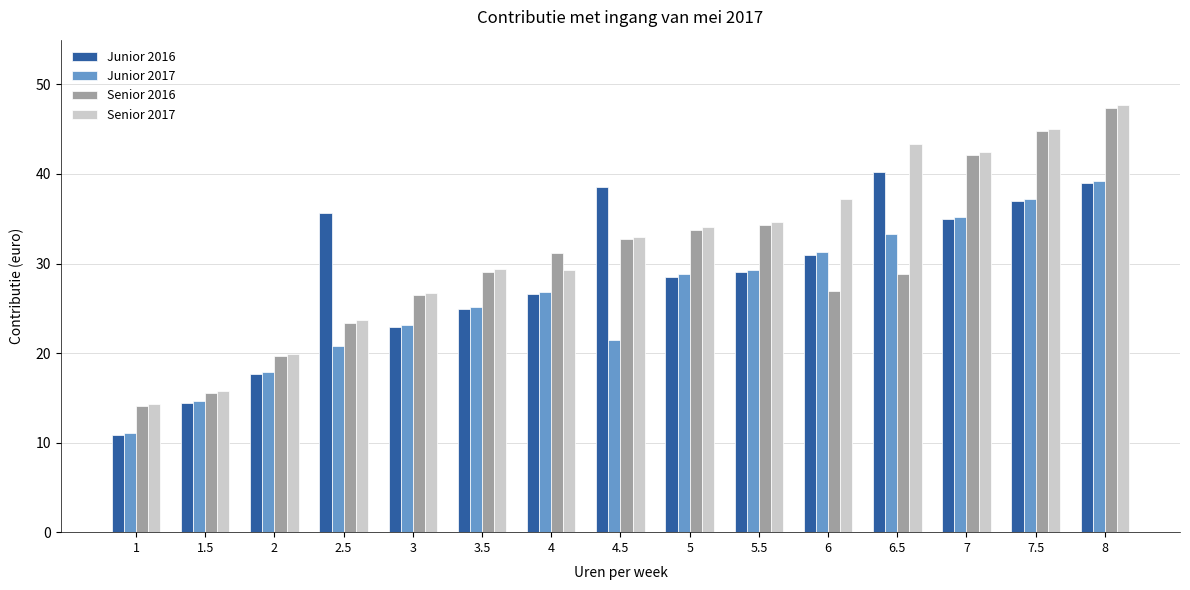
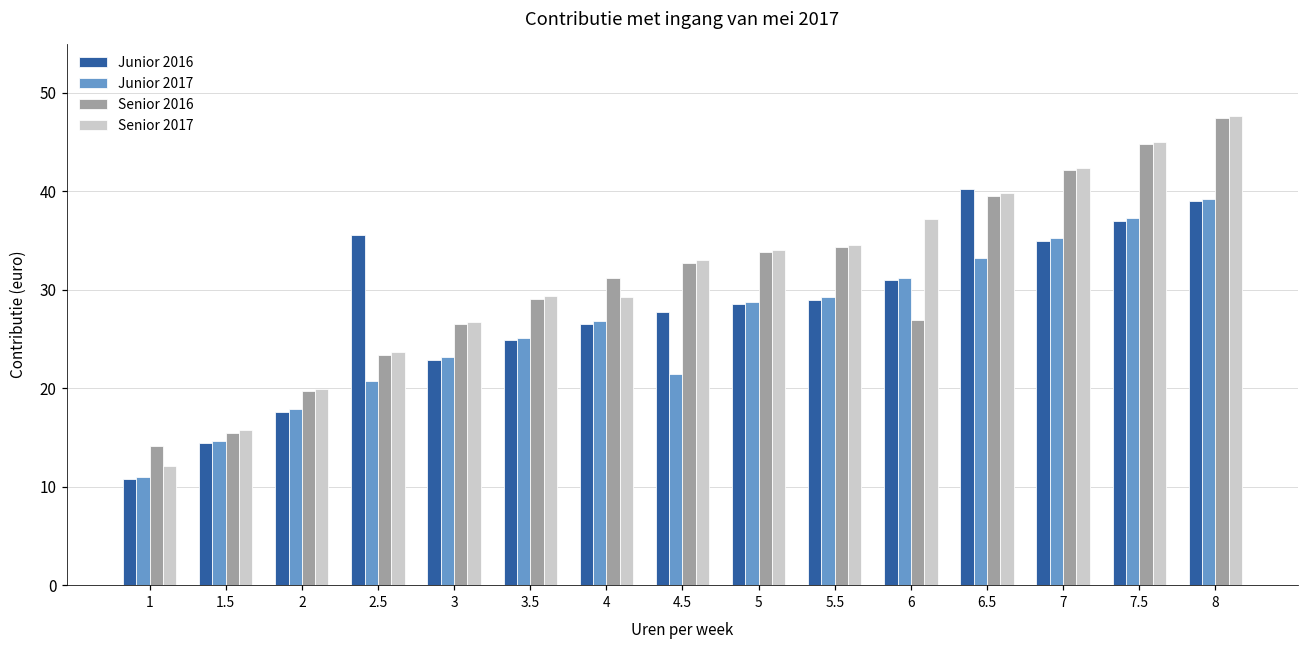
  {
    "Junior 2016": {
      "1": 11,
      "1.5": 14,
      "2": 18,
      "2.5": 36,
      "3": 23,
      "3.5": 25,
      "4": 27,
-     "4.5": 39,
+     "4.5": 28,
      "5": 29,
      "5.5": 29,
      "6": 31,
      "6.5": 40,
      "7": 35,
      "7.5": 37,
      "8": 39
    },
    "Junior 2017": {
      "1": 11,
      "1.5": 15,
      "2": 18,
      "2.5": 21,
      "3": 23,
      "3.5": 25,
      "4": 27,
      "4.5": 22,
      "5": 29,
      "5.5": 29,
      "6": 31,
      "6.5": 33,
      "7": 35,
      "7.5": 37,
      "8": 39
    },
    "Senior 2016": {
      "1": 14,
      "1.5": 16,
      "2": 20,
      "2.5": 23,
      "3": 27,
      "3.5": 29,
      "4": 31,
      "4.5": 33,
      "5": 34,
      "5.5": 34,
      "6": 27,
-     "6.5": 29,
+     "6.5": 40,
      "7": 42,
      "7.5": 45,
      "8": 47
    },
    "Senior 2017": {
-     "1": 14,
+     "1": 12,
      "1.5": 16,
      "2": 20,
      "2.5": 24,
      "3": 27,
      "3.5": 29,
      "4": 29,
      "4.5": 33,
      "5": 34,
      "5.5": 35,
      "6": 37,
-     "6.5": 43,
+     "6.5": 40,
      "7": 42,
      "7.5": 45,
      "8": 48
    }
  }
